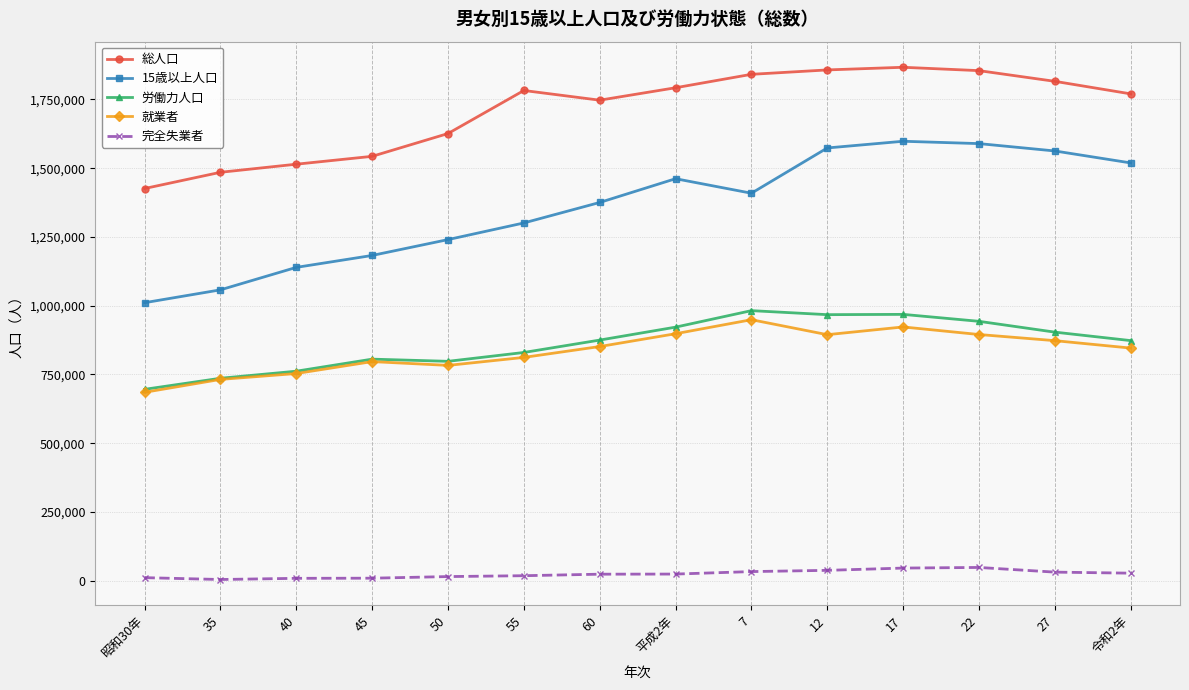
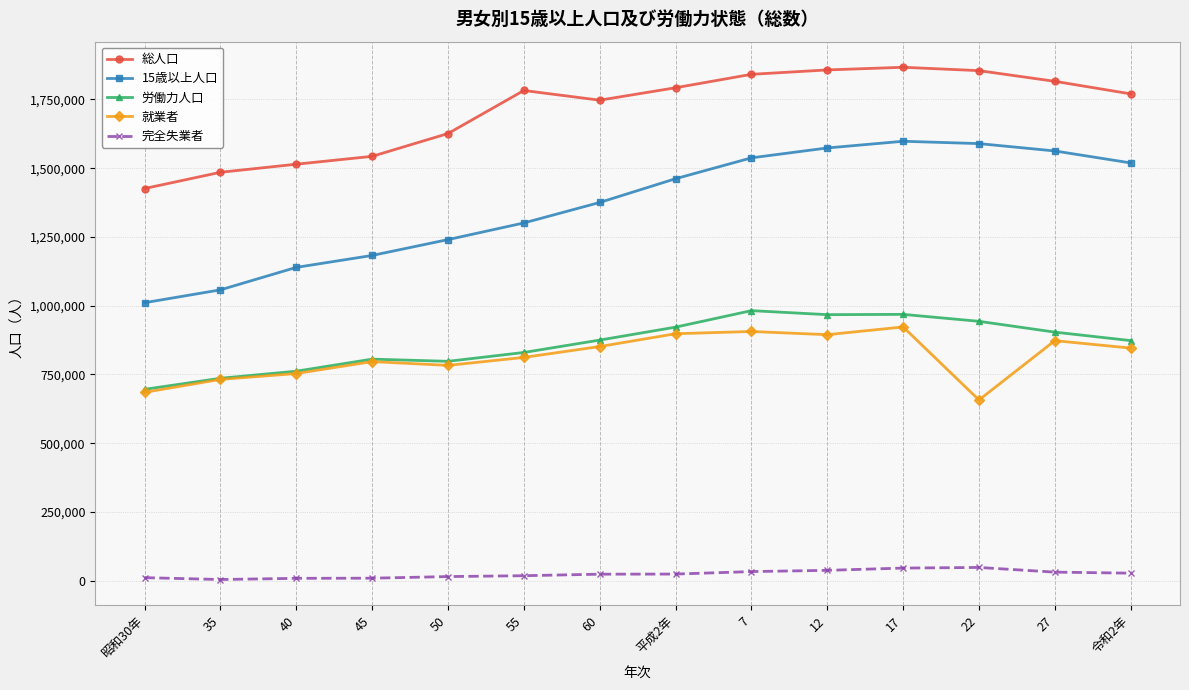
  {
    "総人口": {
      "昭和30年": "1,430,000",
      "35": "1,490,000",
      "40": "1,510,000",
      "45": "1,540,000",
      "50": "1,630,000",
      "55": "1,780,000",
      "60": "1,750,000",
      "平成2年": "1,790,000",
      "7": "1,840,000",
      "12": "1,860,000",
      "17": "1,870,000",
      "22": "1,850,000",
      "27": "1,820,000",
      "令和2年": "1,770,000"
    },
    "15歳以上人口": {
      "昭和30年": "1,010,000",
      "35": "1,060,000",
      "40": "1,140,000",
      "45": "1,180,000",
      "50": "1,240,000",
      "55": "1,300,000",
      "60": "1,380,000",
      "平成2年": "1,460,000",
-     "7": "1,410,000",
+     "7": "1,540,000",
      "12": "1,570,000",
      "17": "1,600,000",
      "22": "1,590,000",
      "27": "1,560,000",
      "令和2年": "1,520,000"
    },
    "労働力人口": {
      "昭和30年": "700,000",
      "50": "800,000",
      "55": "830,000",
      "60": "870,000",
      "平成2年": "920,000",
      "7": "980,000",
      "12": "970,000",
      "17": "970,000",
      "22": "940,000",
      "27": "900,000",
      "令和2年": "870,000"
    },
    "就業者": {
      "昭和30年": "680,000",
      "50": "780,000",
      "55": "810,000",
      "60": "850,000",
      "平成2年": "900,000",
-     "7": "950,000",
+     "7": "910,000",
      "12": "890,000",
      "17": "920,000",
-     "22": "900,000",
+     "22": "660,000",
      "27": "870,000",
      "令和2年": "850,000"
    },
    "完全失業者": {
      "昭和30年": "10,000",
      "35": "0",
      "40": "10,000",
      "45": "10,000",
      "50": "10,000",
      "55": "20,000",
      "60": "20,000",
      "平成2年": "20,000",
      "7": "30,000",
      "12": "40,000",
      "17": "50,000",
      "22": "50,000",
      "27": "30,000",
      "令和2年": "30,000"
    }
  }
